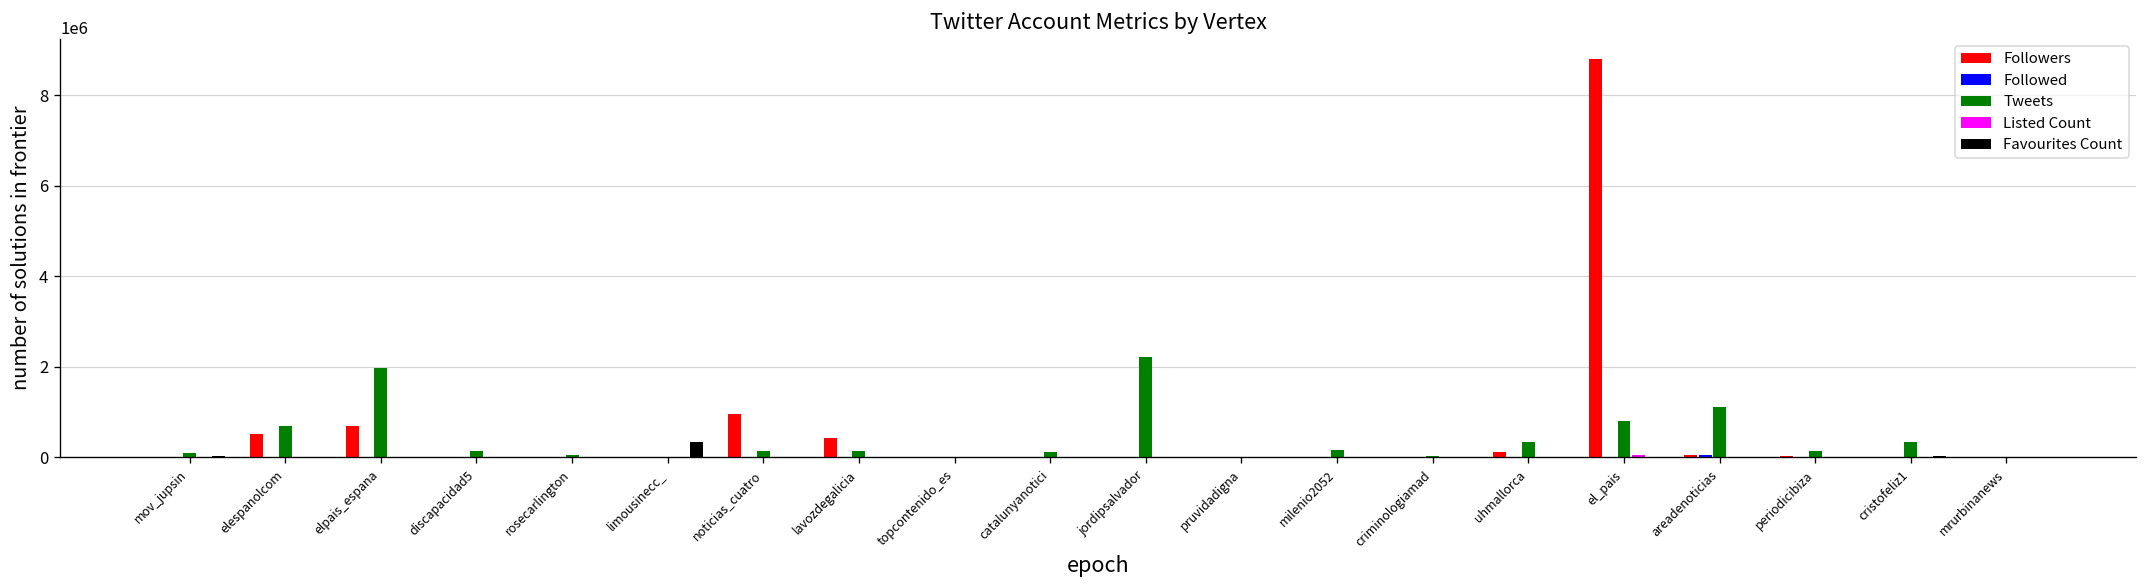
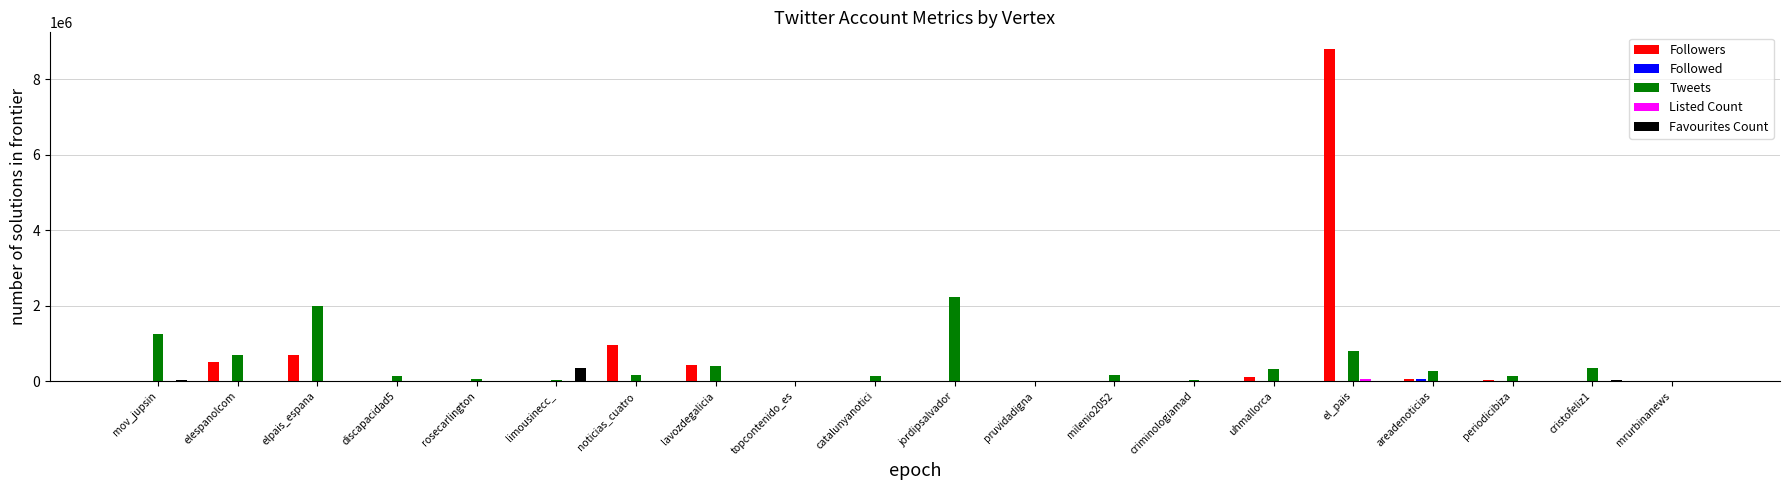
  {
-   "mov_jupsin": 100000,
+   "mov_jupsin": 1300000,
    "elespanolcom": 700000,
    "elpais_espana": 2000000,
    "discapacidad5": 100000,
    "noticias_cuatro": 200000,
-   "lavozdegalicia": 100000,
+   "lavozdegalicia": 400000,
    "catalunyanotici": 100000,
    "jordipsalvador": 2200000,
    "milenio2052": 200000,
    "uhmallorca": 300000,
    "el_pais": 800000,
-   "areadenoticias": 1100000,
+   "areadenoticias": 300000,
    "periodicibiza": 100000,
    "cristofeliz1": 300000
  }
